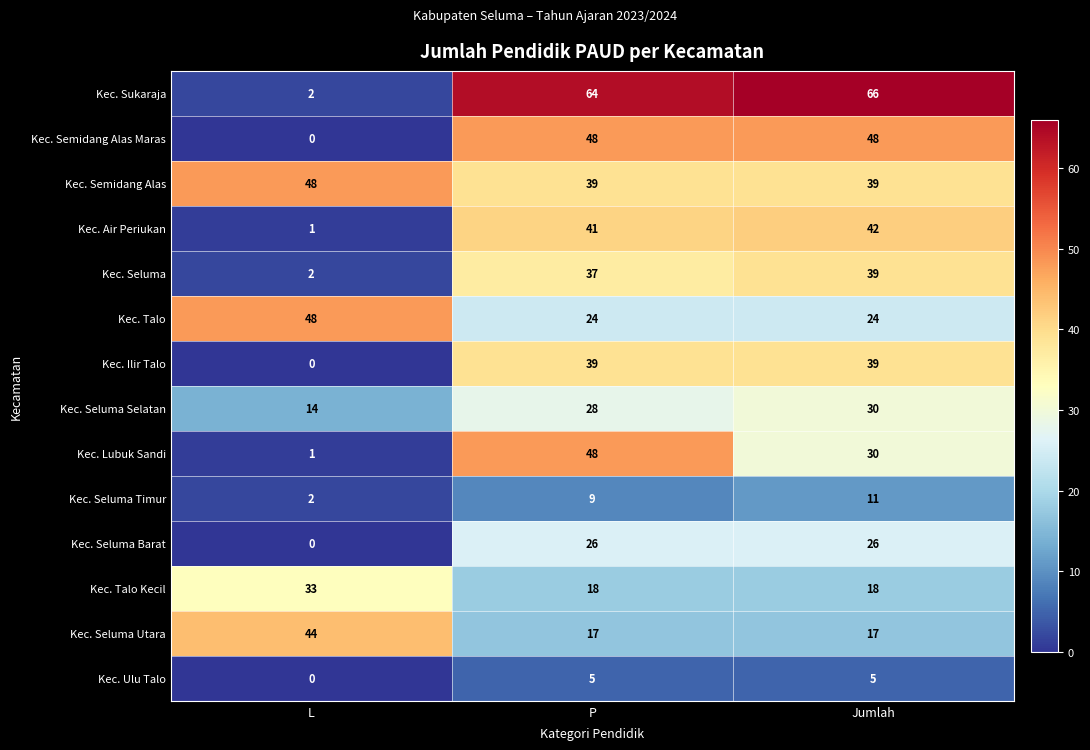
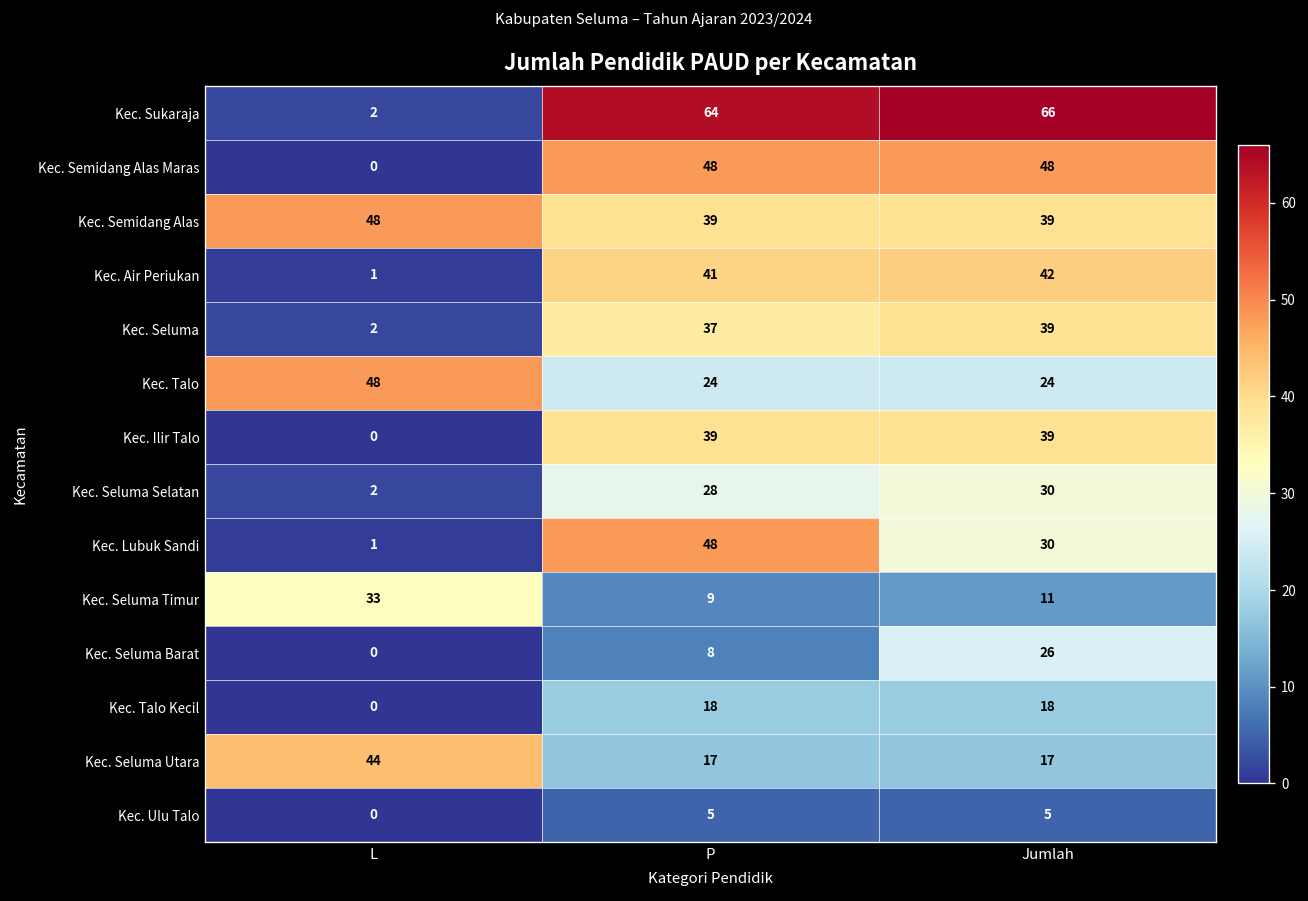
  {
    "Kec. Sukaraja": {
      "L": 2,
      "P": 64,
      "Jumlah": 66
    },
    "Kec. Semidang Alas Maras": {
      "L": 0,
      "P": 48,
      "Jumlah": 48
    },
    "Kec. Semidang Alas": {
      "L": 48,
      "P": 39,
      "Jumlah": 39
    },
    "Kec. Air Periukan": {
      "L": 1,
      "P": 41,
      "Jumlah": 42
    },
    "Kec. Seluma": {
      "L": 2,
      "P": 37,
      "Jumlah": 39
    },
    "Kec. Talo": {
      "L": 48,
      "P": 24,
      "Jumlah": 24
    },
    "Kec. Ilir Talo": {
      "L": 0,
      "P": 39,
      "Jumlah": 39
    },
    "Kec. Seluma Selatan": {
-     "L": 14,
+     "L": 2,
      "P": 28,
      "Jumlah": 30
    },
    "Kec. Lubuk Sandi": {
      "L": 1,
      "P": 48,
      "Jumlah": 30
    },
    "Kec. Seluma Timur": {
-     "L": 2,
+     "L": 33,
      "P": 9,
      "Jumlah": 11
    },
    "Kec. Seluma Barat": {
      "L": 0,
-     "P": 26,
+     "P": 8,
      "Jumlah": 26
    },
    "Kec. Talo Kecil": {
-     "L": 33,
+     "L": 0,
      "P": 18,
      "Jumlah": 18
    },
    "Kec. Seluma Utara": {
      "L": 44,
      "P": 17,
      "Jumlah": 17
    },
    "Kec. Ulu Talo": {
      "L": 0,
      "P": 5,
      "Jumlah": 5
    }
  }
